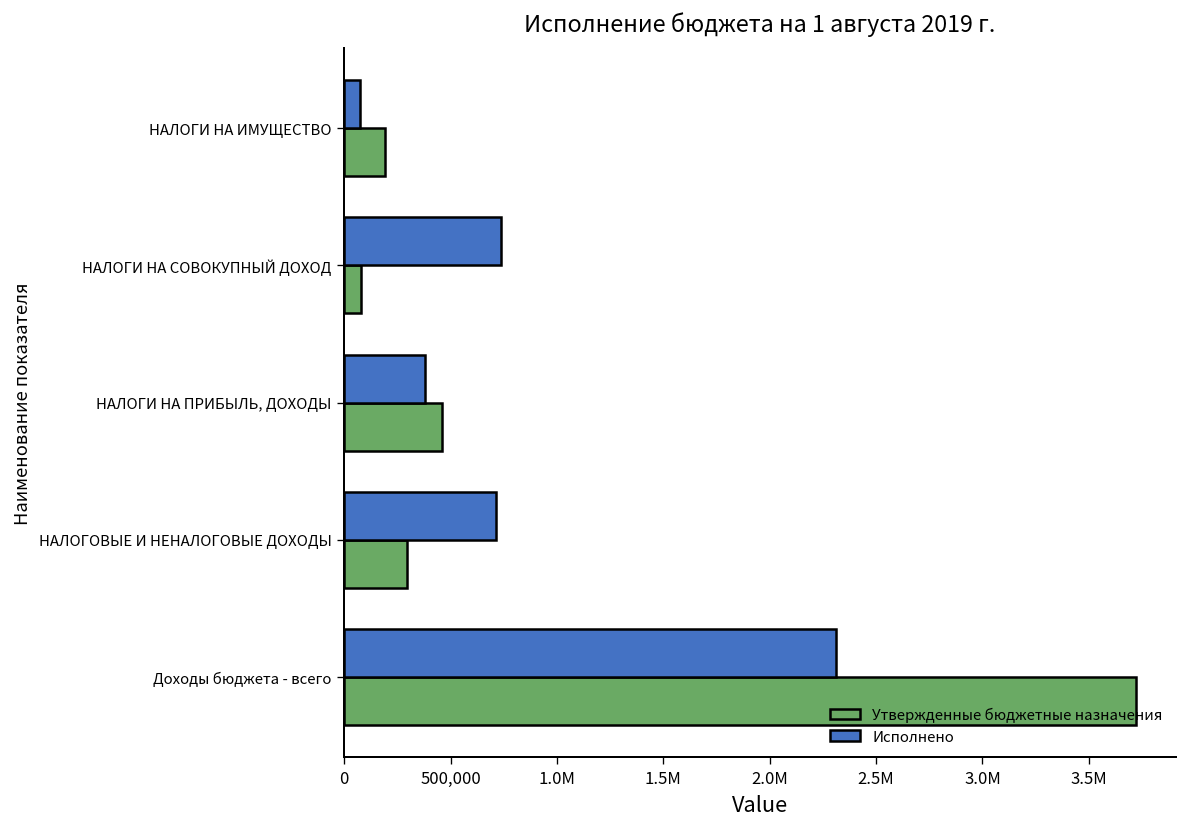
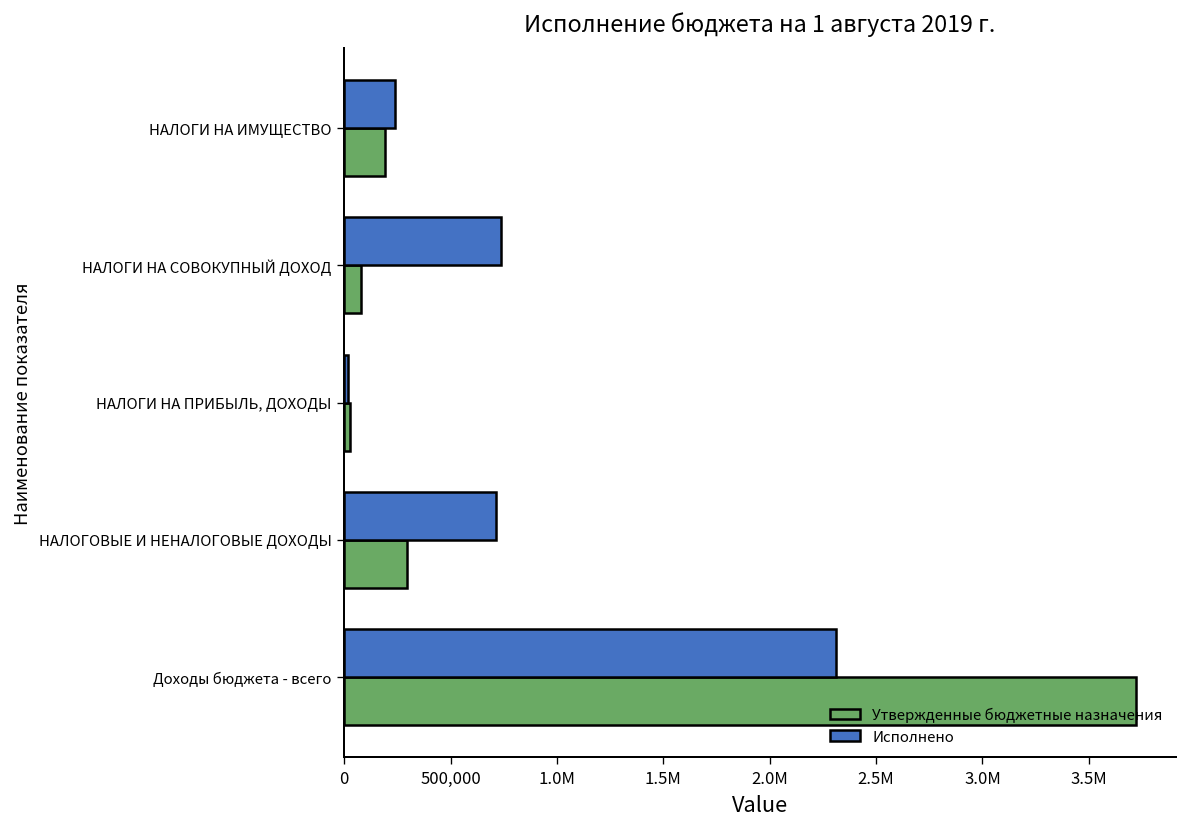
  {
    "Утвержденные бюджетные назначения": {
      "НАЛОГИ НА ИМУЩЕСТВО": "190,000",
      "НАЛОГИ НА СОВОКУПНЫЙ ДОХОД": "80,000",
-     "НАЛОГИ НА ПРИБЫЛЬ, ДОХОДЫ": "460,000",
+     "НАЛОГИ НА ПРИБЫЛЬ, ДОХОДЫ": "30,000",
      "НАЛОГОВЫЕ И НЕНАЛОГОВЫЕ ДОХОДЫ": "300,000",
      "Доходы бюджета - всего": "3,720,000"
    },
    "Исполнено": {
-     "НАЛОГИ НА ИМУЩЕСТВО": "70,000",
+     "НАЛОГИ НА ИМУЩЕСТВО": "240,000",
      "НАЛОГИ НА СОВОКУПНЫЙ ДОХОД": "740,000",
-     "НАЛОГИ НА ПРИБЫЛЬ, ДОХОДЫ": "380,000",
+     "НАЛОГИ НА ПРИБЫЛЬ, ДОХОДЫ": "20,000",
      "НАЛОГОВЫЕ И НЕНАЛОГОВЫЕ ДОХОДЫ": "710,000",
      "Доходы бюджета - всего": "2,310,000"
    }
  }
